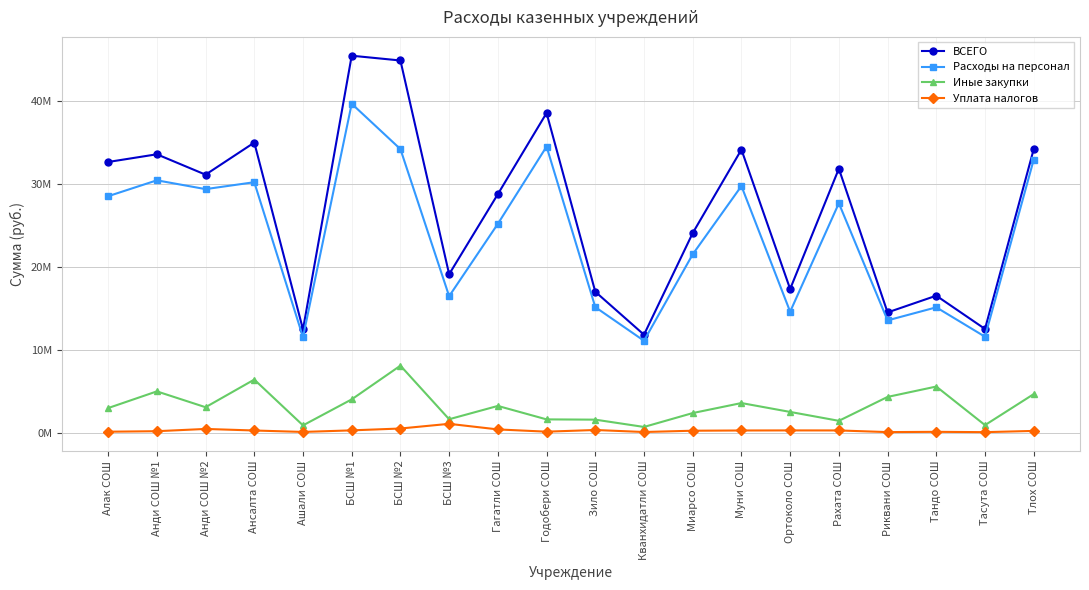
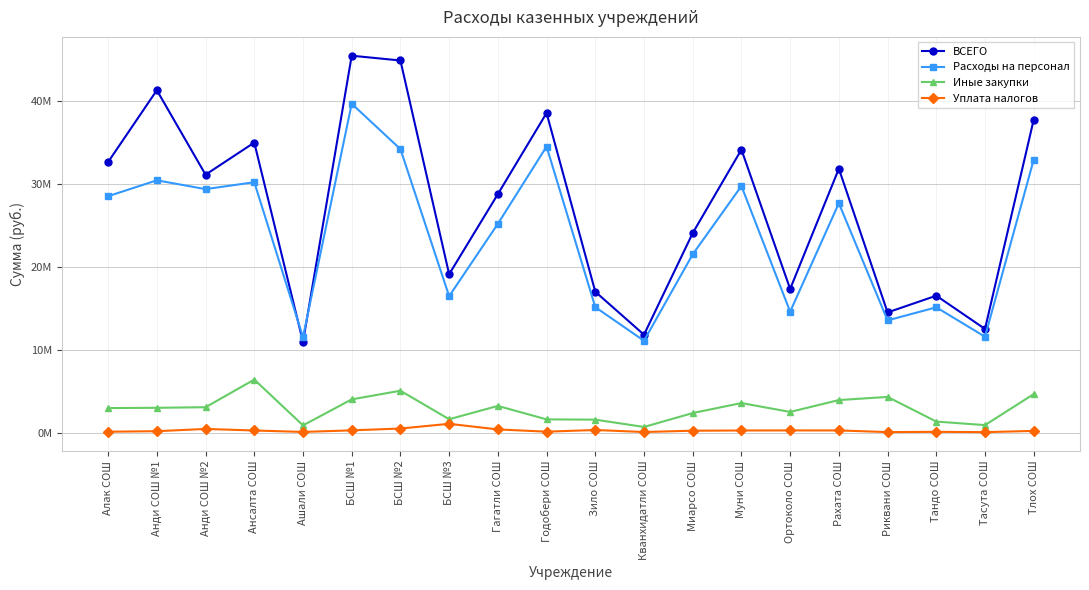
  {
    "ВСЕГО": {
      "Алак СОШ": 33000000,
-     "Анди СОШ №1": 34000000,
+     "Анди СОШ №1": 41000000,
      "Анди СОШ №2": 31000000,
      "Ансалта СОШ": 35000000,
-     "Ашали СОШ": 12000000,
+     "Ашали СОШ": 11000000,
      "БСШ №1": 46000000,
      "БСШ №2": 45000000,
      "БСШ №3": 19000000,
      "Гагатли СОШ": 29000000,
      "Годобери СОШ": 39000000,
      "Зило СОШ": 17000000,
      "Кванхидатли СОШ": 12000000,
      "Миарсо СОШ": 24000000,
      "Муни СОШ": 34000000,
      "Ортоколо СОШ": 17000000,
      "Рахата СОШ": 32000000,
      "Риквани СОШ": 15000000,
      "Тандо СОШ": 17000000,
      "Тасута СОШ": 13000000,
-     "Тлох СОШ": 34000000
+     "Тлох СОШ": 38000000
    },
    "Расходы на персонал": {
      "Алак СОШ": 29000000,
      "Анди СОШ №1": 30000000,
      "Анди СОШ №2": 29000000,
      "Ансалта СОШ": 30000000,
      "Ашали СОШ": 12000000,
      "БСШ №1": 40000000,
      "БСШ №2": 34000000,
      "БСШ №3": 16000000,
      "Гагатли СОШ": 25000000,
      "Годобери СОШ": 35000000,
      "Зило СОШ": 15000000,
      "Кванхидатли СОШ": 11000000,
      "Миарсо СОШ": 22000000,
      "Муни СОШ": 30000000,
      "Ортоколо СОШ": 15000000,
      "Рахата СОШ": 28000000,
      "Риквани СОШ": 14000000,
      "Тандо СОШ": 15000000,
      "Тасута СОШ": 12000000,
      "Тлох СОШ": 33000000
    },
    "Иные закупки": {
      "Алак СОШ": 3000000,
-     "Анди СОШ №1": 5000000,
+     "Анди СОШ №1": 3000000,
      "Анди СОШ №2": 3000000,
      "Ансалта СОШ": 6000000,
      "Ашали СОШ": 1000000,
      "БСШ №1": 4000000,
-     "БСШ №2": 8000000,
+     "БСШ №2": 5000000,
      "БСШ №3": 2000000,
      "Гагатли СОШ": 3000000,
      "Годобери СОШ": 2000000,
      "Зило СОШ": 2000000,
      "Кванхидатли СОШ": 1000000,
      "Миарсо СОШ": 2000000,
      "Муни СОШ": 4000000,
      "Ортоколо СОШ": 2000000,
-     "Рахата СОШ": 1000000,
+     "Рахата СОШ": 4000000,
      "Риквани СОШ": 4000000,
-     "Тандо СОШ": 6000000,
+     "Тандо СОШ": 1000000,
      "Тасута СОШ": 1000000,
      "Тлох СОШ": 5000000
    },
    "Уплата налогов": {
      "Алак СОШ": 0,
      "Анди СОШ №1": 0,
      "Анди СОШ №2": 0,
      "Ансалта СОШ": 0,
      "Ашали СОШ": 0,
      "БСШ №1": 0,
      "БСШ №2": 0,
      "БСШ №3": 1000000,
      "Гагатли СОШ": 0,
      "Годобери СОШ": 0,
      "Зило СОШ": 0,
      "Кванхидатли СОШ": 0,
      "Миарсо СОШ": 0,
      "Муни СОШ": 0,
      "Ортоколо СОШ": 0,
      "Рахата СОШ": 0,
      "Риквани СОШ": 0,
      "Тандо СОШ": 0,
      "Тасута СОШ": 0,
      "Тлох СОШ": 0
    }
  }
